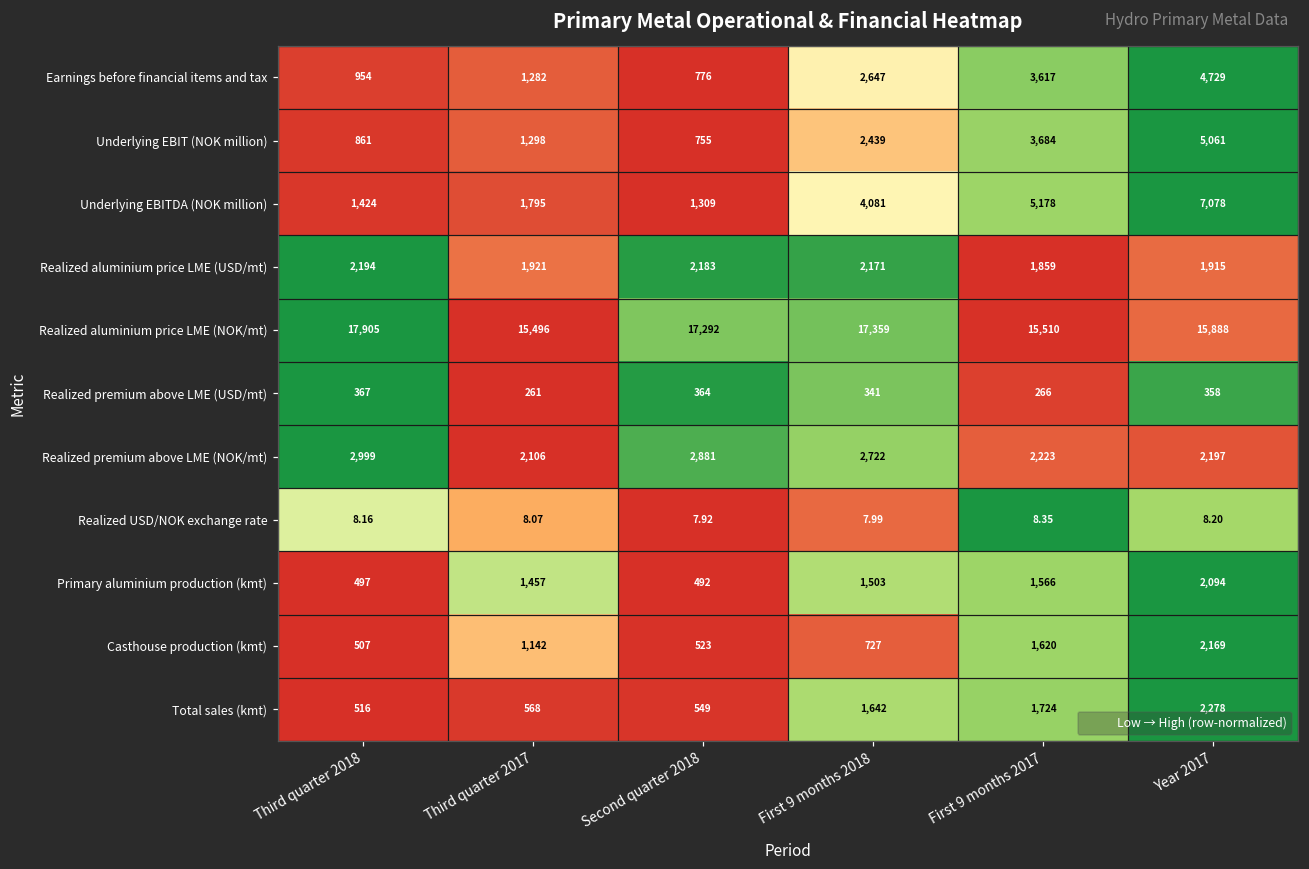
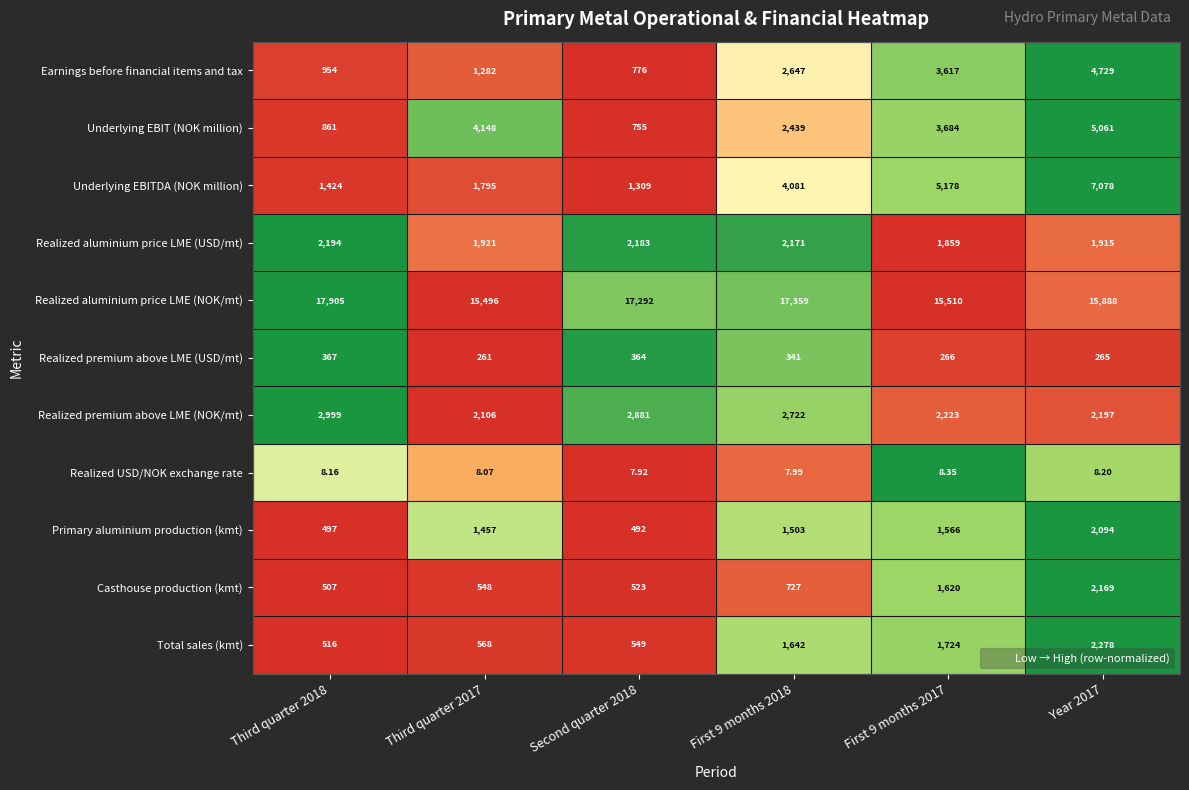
  {
    "Earnings before financial items and tax": {
      "Third quarter 2018": "954",
      "Third quarter 2017": "1,282",
      "Second quarter 2018": "776",
      "First 9 months 2018": "2,647",
      "First 9 months 2017": "3,617",
      "Year 2017": "4,729"
    },
    "Underlying EBIT (NOK million)": {
      "Third quarter 2018": "861",
-     "Third quarter 2017": "1,298",
+     "Third quarter 2017": "4,148",
      "Second quarter 2018": "755",
      "First 9 months 2018": "2,439",
      "First 9 months 2017": "3,684",
      "Year 2017": "5,061"
    },
    "Underlying EBITDA (NOK million)": {
      "Third quarter 2018": "1,424",
      "Third quarter 2017": "1,795",
      "Second quarter 2018": "1,309",
      "First 9 months 2018": "4,081",
      "First 9 months 2017": "5,178",
      "Year 2017": "7,078"
    },
    "Realized aluminium price LME (USD/mt)": {
      "Third quarter 2018": "2,194",
      "Third quarter 2017": "1,921",
      "Second quarter 2018": "2,183",
      "First 9 months 2018": "2,171",
      "First 9 months 2017": "1,859",
      "Year 2017": "1,915"
    },
    "Realized aluminium price LME (NOK/mt)": {
      "Third quarter 2018": "17,905",
      "Third quarter 2017": "15,496",
      "Second quarter 2018": "17,292",
      "First 9 months 2018": "17,359",
      "First 9 months 2017": "15,510",
      "Year 2017": "15,888"
    },
    "Realized premium above LME (USD/mt)": {
      "Third quarter 2018": "367",
      "Third quarter 2017": "261",
      "Second quarter 2018": "364",
      "First 9 months 2018": "341",
      "First 9 months 2017": "266",
-     "Year 2017": "358"
+     "Year 2017": "265"
    },
    "Realized premium above LME (NOK/mt)": {
      "Third quarter 2018": "2,999",
      "Third quarter 2017": "2,106",
      "Second quarter 2018": "2,881",
      "First 9 months 2018": "2,722",
      "First 9 months 2017": "2,223",
      "Year 2017": "2,197"
    },
    "Realized USD/NOK exchange rate": {
      "Third quarter 2018": "8.16",
      "Third quarter 2017": "8.07",
      "Second quarter 2018": "7.92",
      "First 9 months 2018": "7.99",
      "First 9 months 2017": "8.35",
      "Year 2017": "8.20"
    },
    "Primary aluminium production (kmt)": {
      "Third quarter 2018": "497",
      "Third quarter 2017": "1,457",
      "Second quarter 2018": "492",
      "First 9 months 2018": "1,503",
      "First 9 months 2017": "1,566",
      "Year 2017": "2,094"
    },
    "Casthouse production (kmt)": {
      "Third quarter 2018": "507",
-     "Third quarter 2017": "1,142",
+     "Third quarter 2017": "548",
      "Second quarter 2018": "523",
      "First 9 months 2018": "727",
      "First 9 months 2017": "1,620",
      "Year 2017": "2,169"
    },
    "Total sales (kmt)": {
      "Third quarter 2018": "516",
      "Third quarter 2017": "568",
      "Second quarter 2018": "549",
      "First 9 months 2018": "1,642",
      "First 9 months 2017": "1,724"
    }
  }
